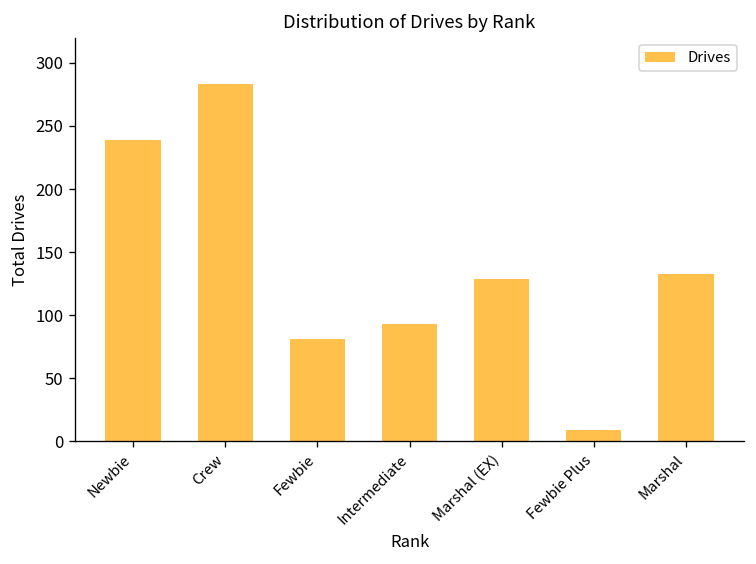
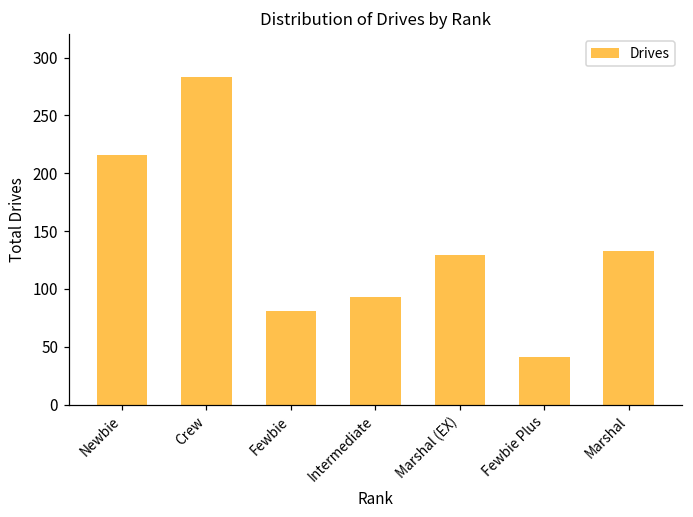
  {
-   "Newbie": 239,
+   "Newbie": 216,
    "Crew": 283,
    "Fewbie": 81,
    "Intermediate": 93,
    "Marshal (EX)": 129,
-   "Fewbie Plus": 9,
+   "Fewbie Plus": 41,
    "Marshal": 133
  }
